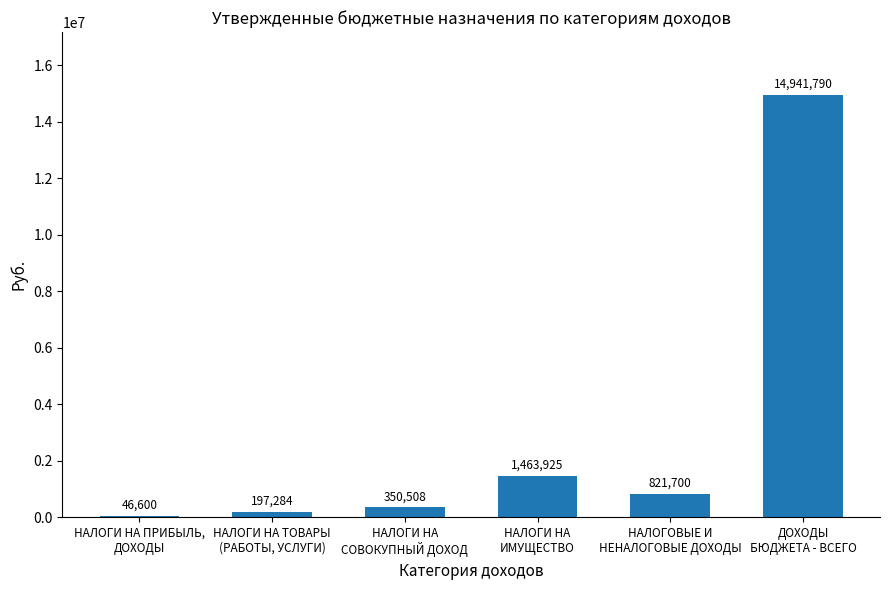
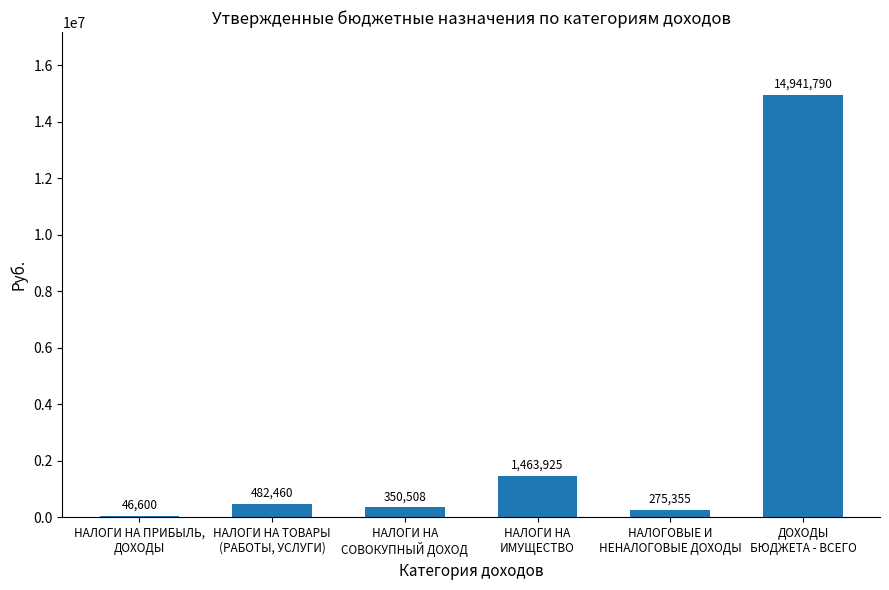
  {
    "НАЛОГИ НА ПРИБЫЛЬ, ДОХОДЫ": "46,600",
-   "НАЛОГИ НА ТОВАРЫ (РАБОТЫ, УСЛУГИ)": "197,284",
+   "НАЛОГИ НА ТОВАРЫ (РАБОТЫ, УСЛУГИ)": "482,460",
    "НАЛОГИ НА СОВОКУПНЫЙ ДОХОД": "350,508",
    "НАЛОГИ НА ИМУЩЕСТВО": "1,463,925",
-   "НАЛОГОВЫЕ И НЕНАЛОГОВЫЕ ДОХОДЫ": "821,700",
+   "НАЛОГОВЫЕ И НЕНАЛОГОВЫЕ ДОХОДЫ": "275,355",
    "ДОХОДЫ БЮДЖЕТА - ВСЕГО": "14,941,790"
  }
